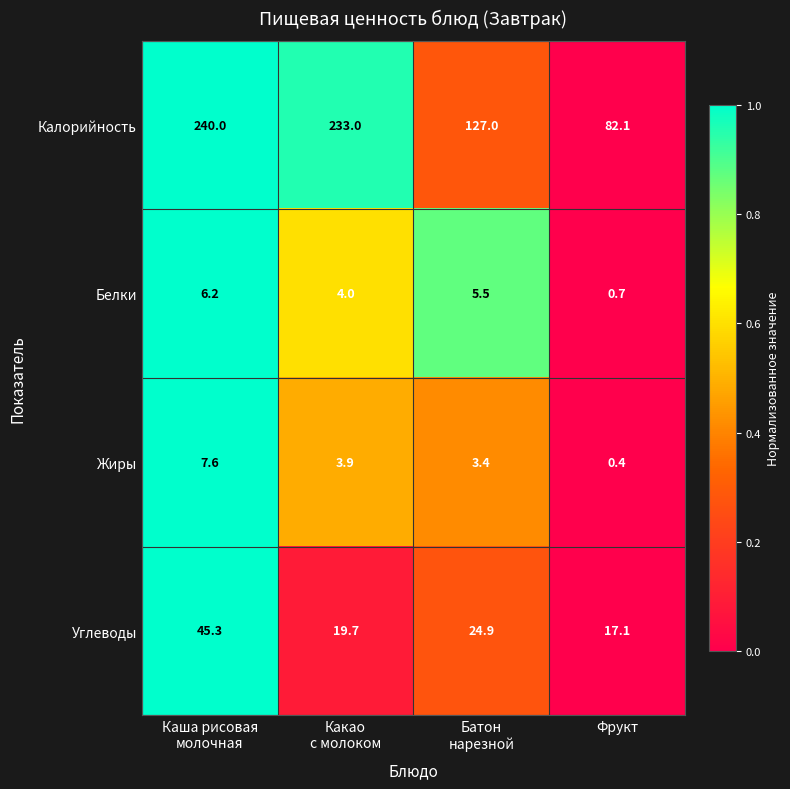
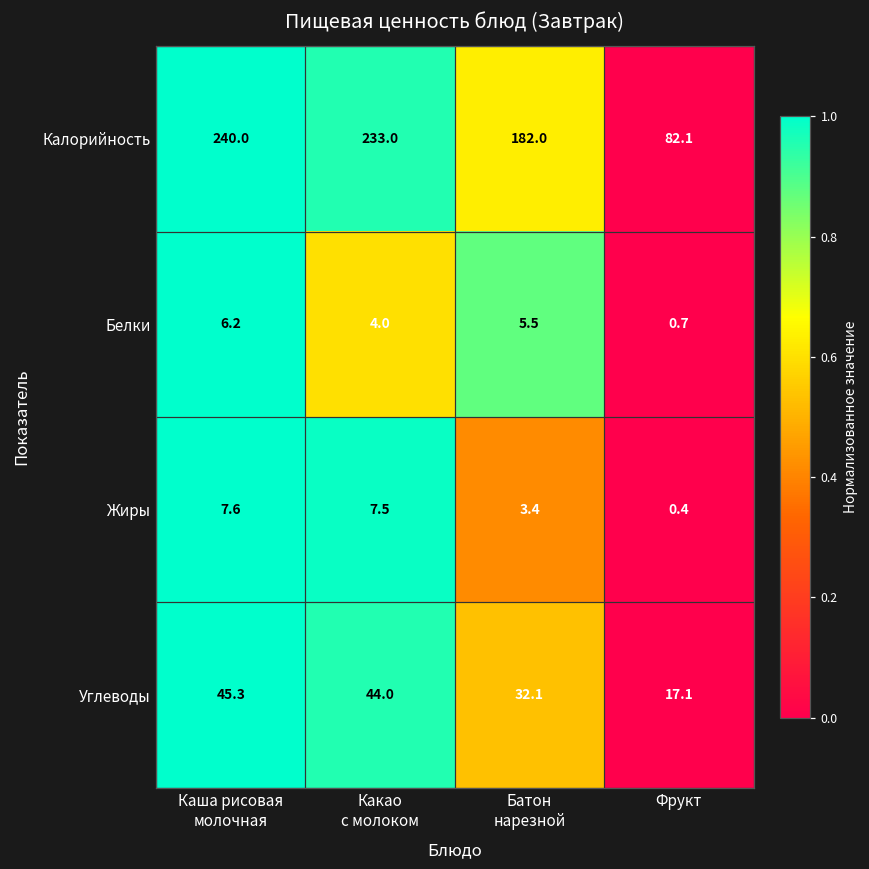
  {
    "Калорийность": {
      "Каша рисовая молочная": 240.0,
      "Какао с молоком": 233.0,
-     "Батон нарезной": 127.0,
+     "Батон нарезной": 182.0,
      "Фрукт": 82.1
    },
    "Белки": {
      "Каша рисовая молочная": 6.2,
      "Какао с молоком": 4.0,
      "Батон нарезной": 5.5,
      "Фрукт": 0.7
    },
    "Жиры": {
      "Каша рисовая молочная": 7.6,
-     "Какао с молоком": 3.9,
+     "Какао с молоком": 7.5,
      "Батон нарезной": 3.4,
      "Фрукт": 0.4
    },
    "Углеводы": {
      "Каша рисовая молочная": 45.3,
-     "Какао с молоком": 19.7,
-     "Батон нарезной": 24.9,
+     "Какао с молоком": 44.0,
+     "Батон нарезной": 32.1,
      "Фрукт": 17.1
    }
  }
